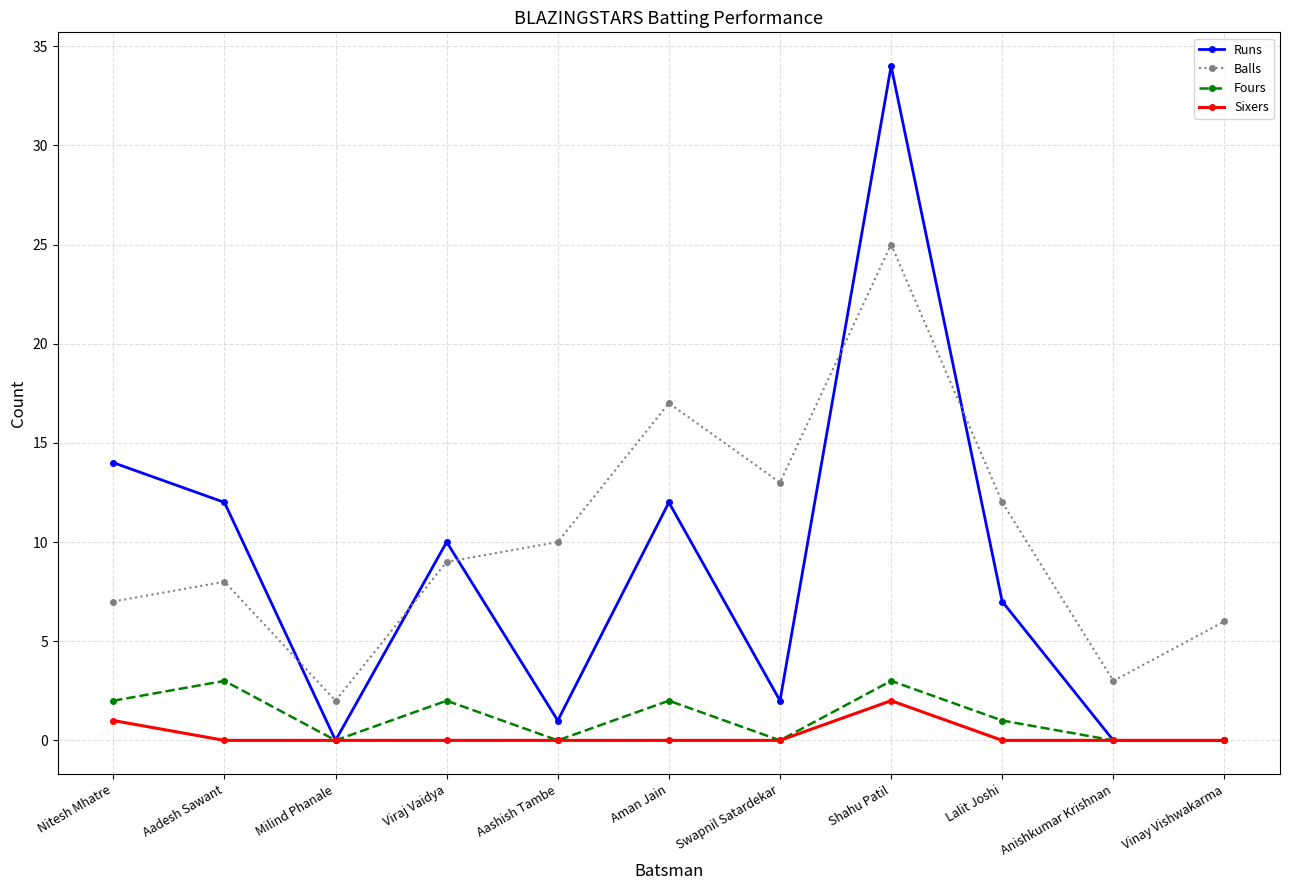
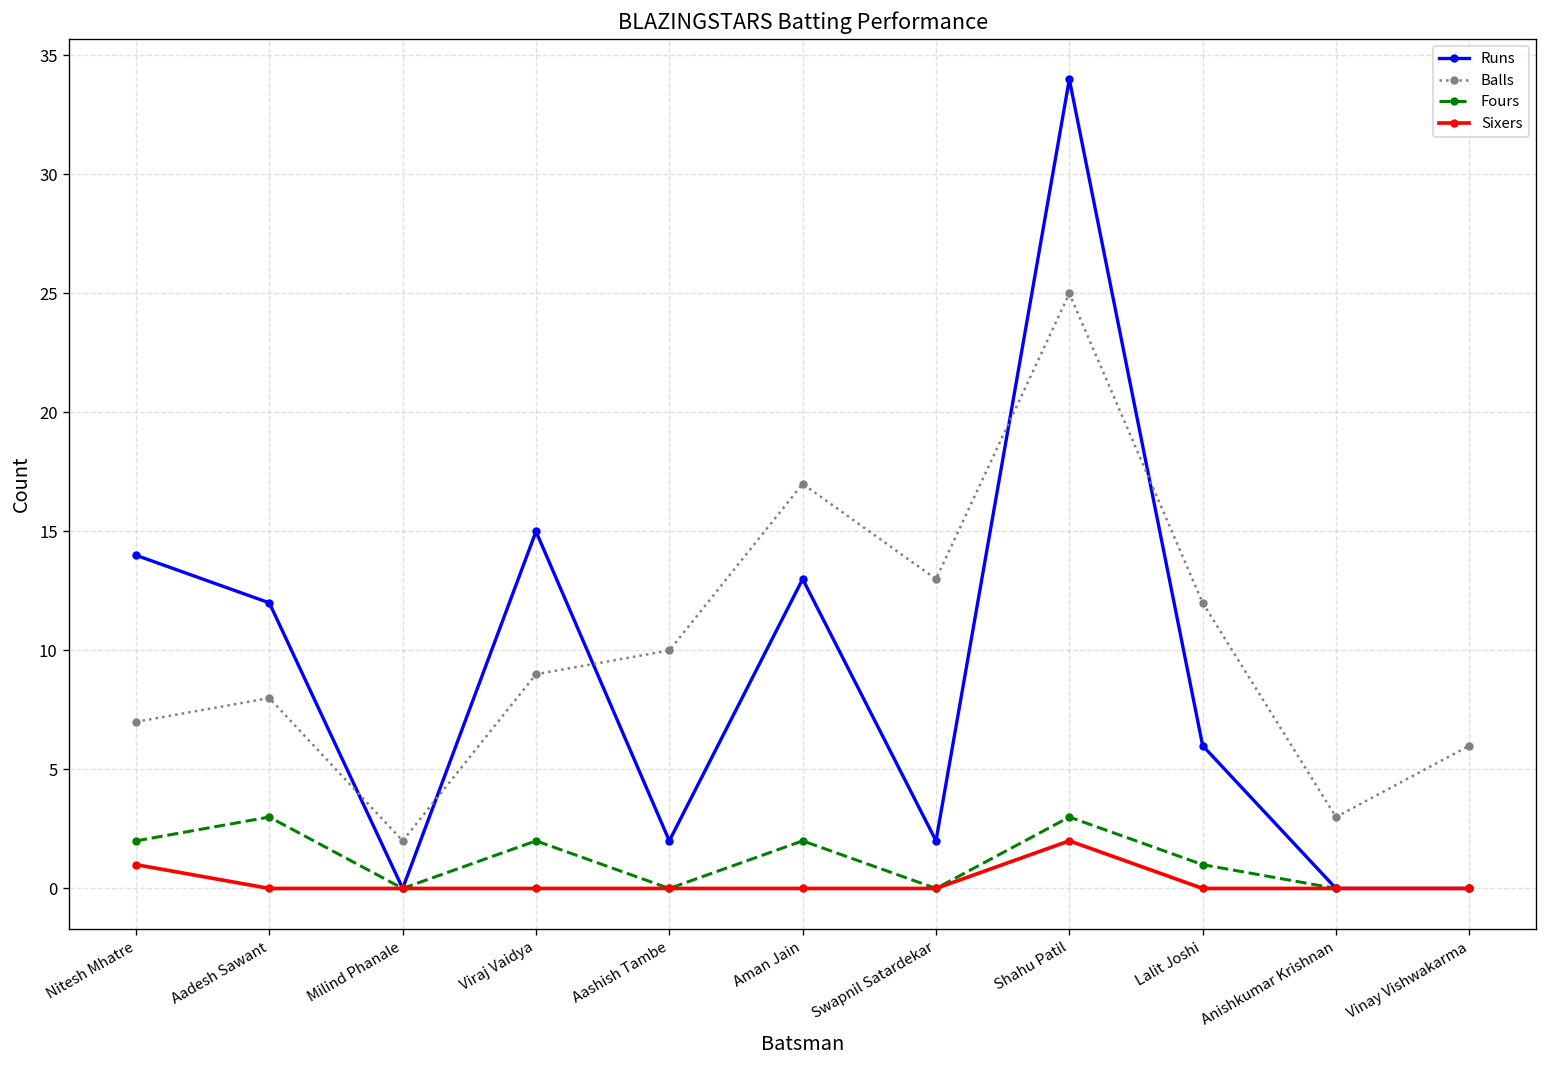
  {
    "Runs": {
      "Nitesh Mhatre": 14,
      "Aadesh Sawant": 12,
-     "Viraj Vaidya": 10,
-     "Aashish Tambe": 1,
-     "Aman Jain": 12,
+     "Viraj Vaidya": 15,
+     "Aashish Tambe": 2,
+     "Aman Jain": 13,
      "Swapnil Satardekar": 2,
      "Shahu Patil": 34,
-     "Lalit Joshi": 7
+     "Lalit Joshi": 6
    },
    "Balls": {
      "Nitesh Mhatre": 7,
      "Aadesh Sawant": 8,
      "Milind Phanale": 2,
      "Viraj Vaidya": 9,
      "Aashish Tambe": 10,
      "Aman Jain": 17,
      "Swapnil Satardekar": 13,
      "Shahu Patil": 25,
      "Lalit Joshi": 12,
      "Anishkumar Krishnan": 3,
      "Vinay Vishwakarma": 6
    },
    "Fours": {
      "Nitesh Mhatre": 2,
      "Aadesh Sawant": 3,
      "Viraj Vaidya": 2,
      "Aman Jain": 2,
      "Shahu Patil": 3,
      "Lalit Joshi": 1
    },
    "Sixers": {
      "Nitesh Mhatre": 1,
      "Aadesh Sawant": 0,
      "Viraj Vaidya": 0,
      "Aman Jain": 0,
      "Shahu Patil": 2,
      "Lalit Joshi": 0
    }
  }
